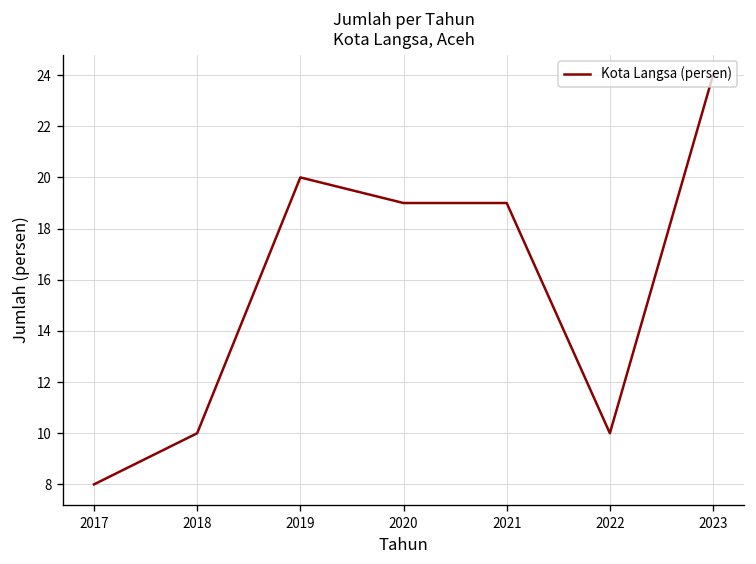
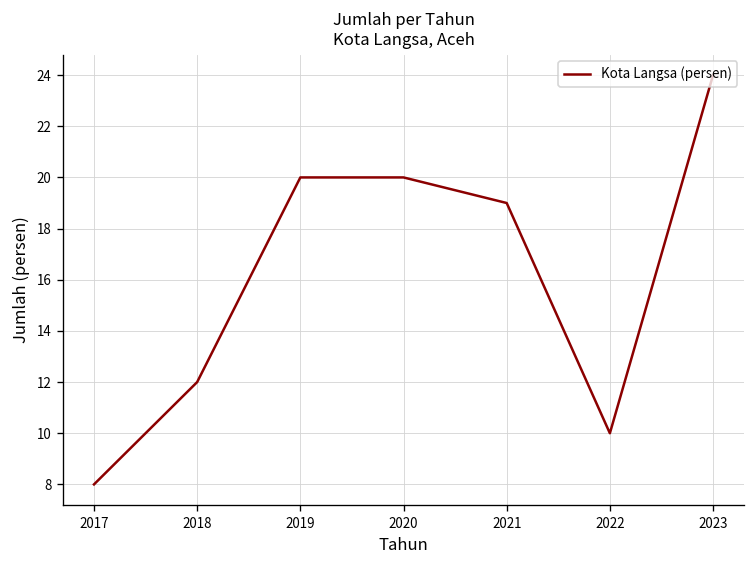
  {
    "2017": 8,
-   "2018": 10,
+   "2018": 12,
    "2019": 20,
-   "2020": 19,
+   "2020": 20,
    "2021": 19,
    "2022": 10
  }
